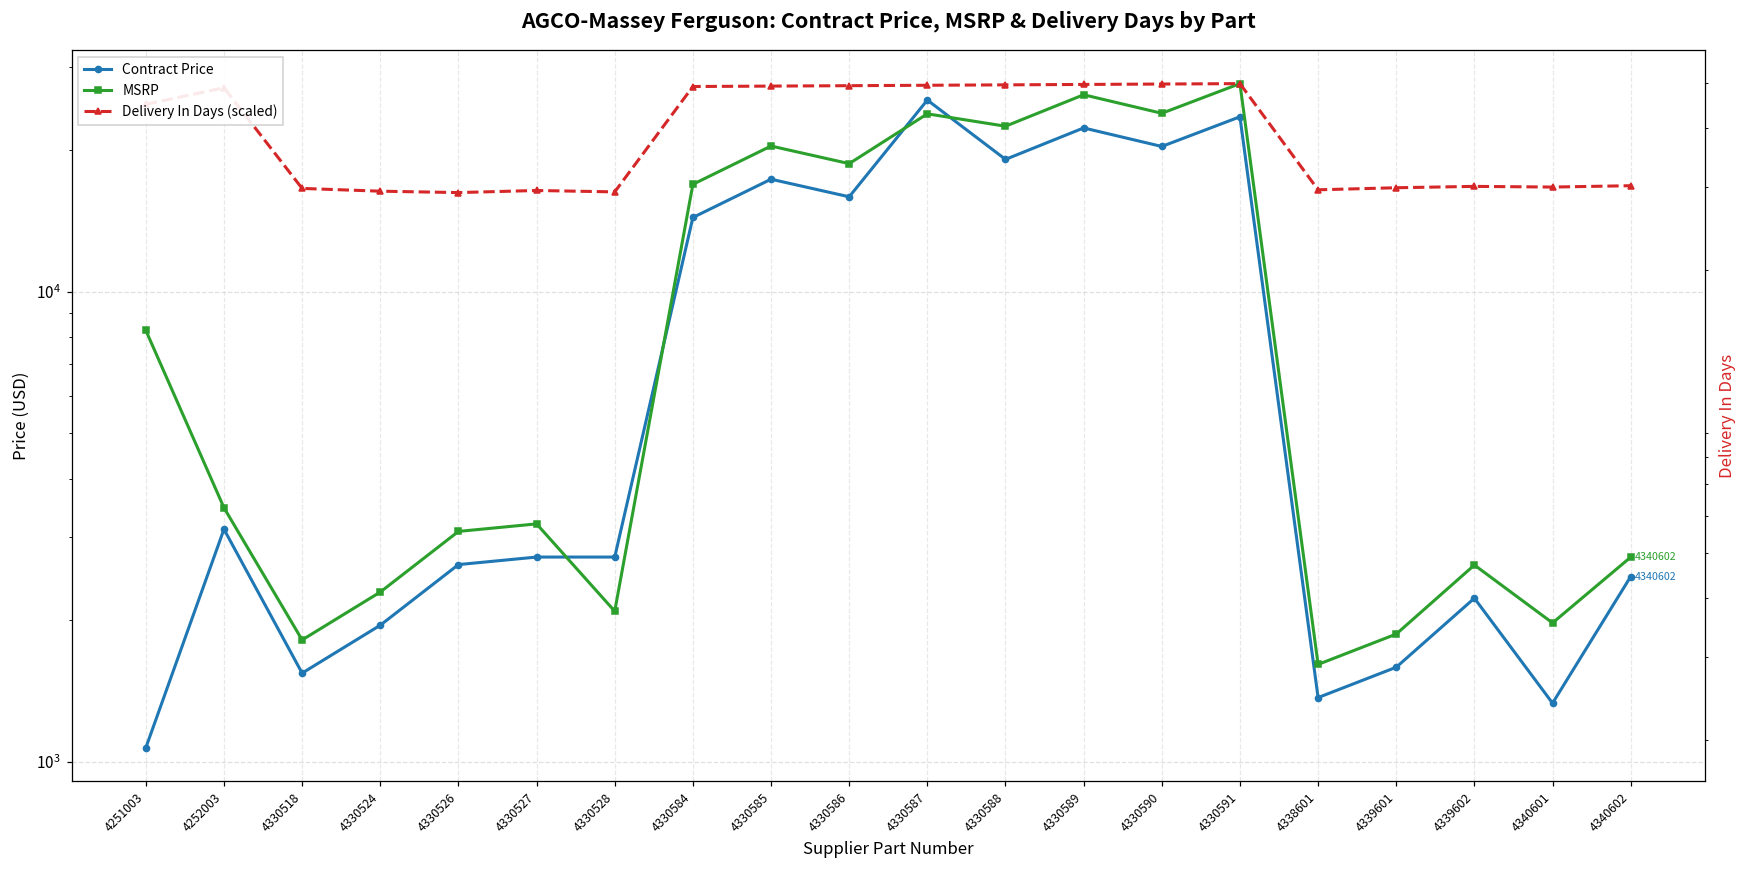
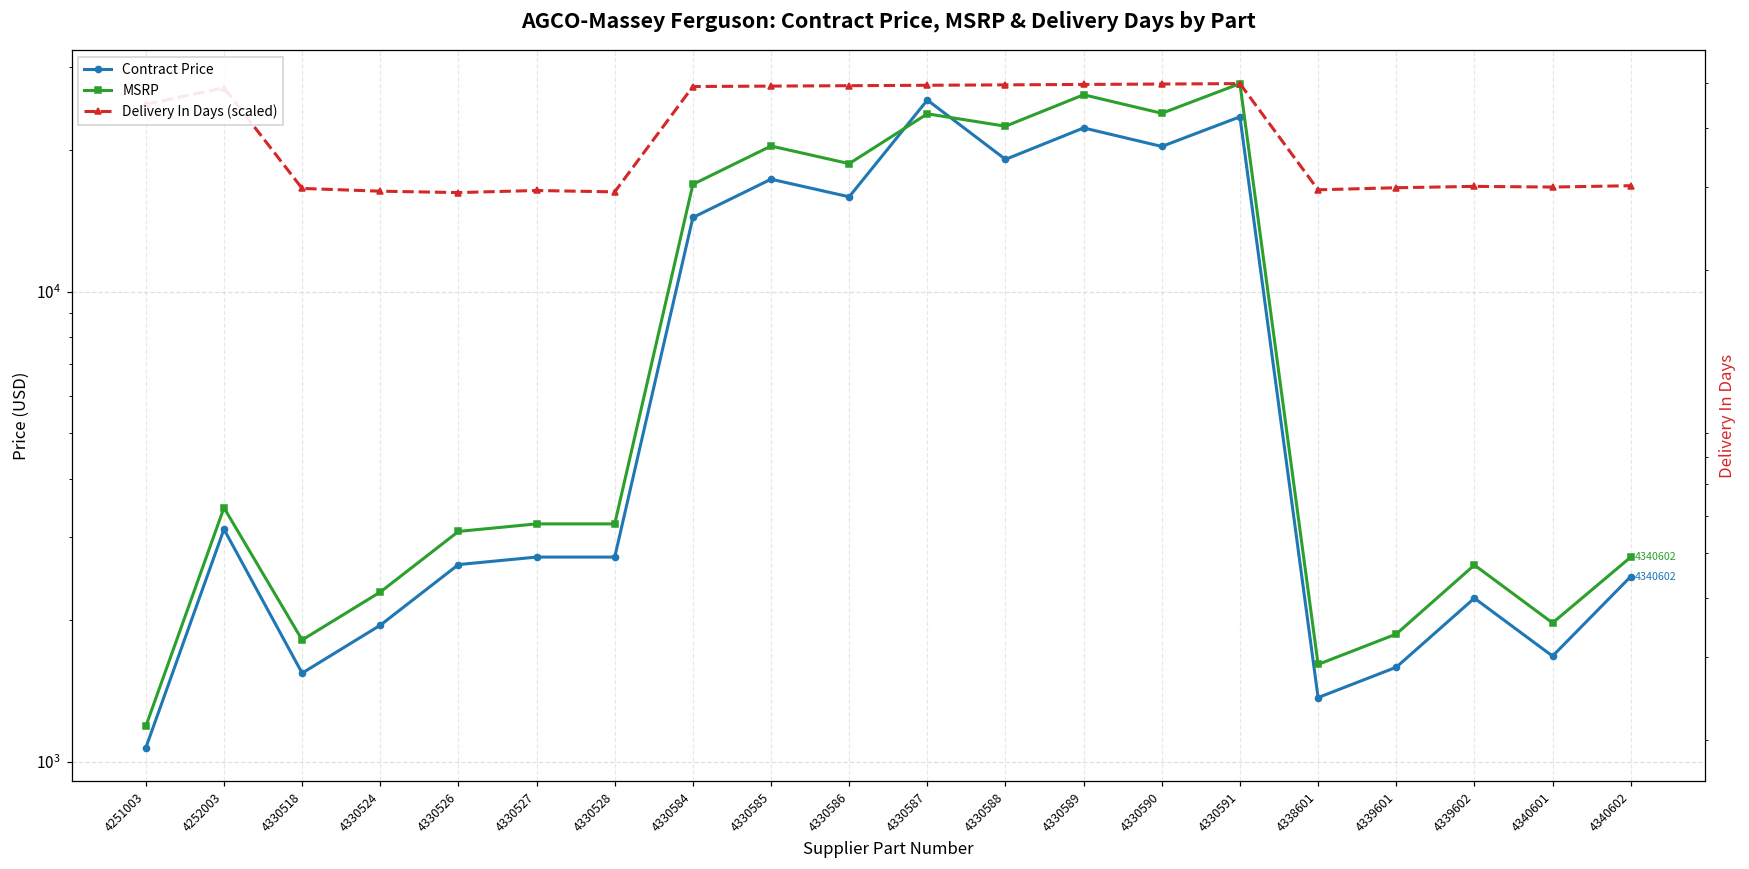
  {
    "Contract Price": {
      "4251003": 1070,
      "4252003": 3100,
      "4330518": 1540,
      "4330524": 2000,
      "4330526": 2600,
      "4330527": 2700,
      "4330528": 2700,
      "4330584": 14400,
      "4330585": 17400,
      "4330586": 15900,
      "4330587": 26000,
      "4330588": 19000,
      "4330589": 22000,
      "4330590": 20000,
      "4330591": 24000,
      "4338601": 1370,
      "4339601": 1590,
      "4339602": 2200,
-     "4340601": 1330
+     "4340601": 1680
    },
    "MSRP": {
-     "4251003": 8300,
+     "4251003": 1190,
      "4252003": 3500,
      "4330518": 1820,
      "4330524": 2300,
      "4330526": 3100,
      "4330527": 3200,
-     "4330528": 2100,
+     "4330528": 3200,
      "4330584": 16900,
      "4330585": 20000,
      "4330586": 19000,
      "4330587": 24000,
      "4330588": 22000,
      "4330589": 26000,
      "4330590": 24000,
      "4338601": 1610,
      "4339601": 1900,
      "4339602": 2600,
      "4340601": 2000
    },
    "Delivery In Days (scaled)": {
      "4330518": 16600,
      "4330524": 16400,
      "4330526": 16200,
      "4330527": 16400,
      "4330528": 16300,
      "4330584": 27000,
      "4330585": 27000,
      "4330586": 27000,
      "4330587": 27000,
      "4330588": 28000,
      "4330589": 28000,
      "4330590": 28000,
      "4338601": 16500,
      "4339601": 16600,
      "4339602": 16800,
      "4340601": 16700,
      "4340602": 16800
    }
  }
